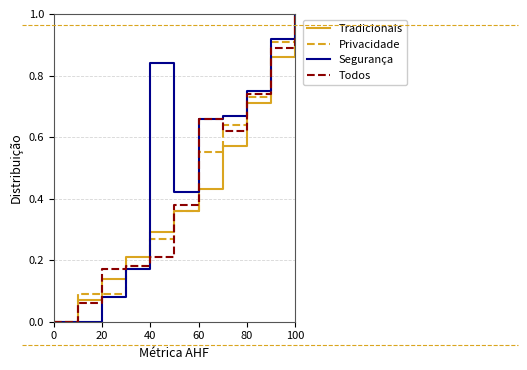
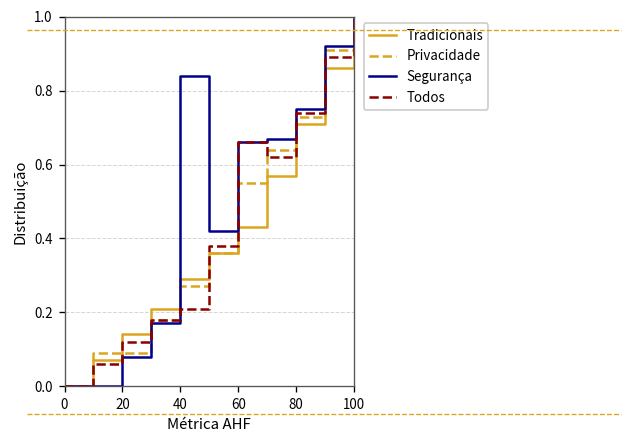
  {
    "Segurança": {
      "20": 0.08,
      "40": 0.84,
      "80": 0.75
    },
    "Todos": {
-     "20": 0.17,
+     "20": 0.12,
      "40": 0.21,
      "80": 0.74
    }
  }
